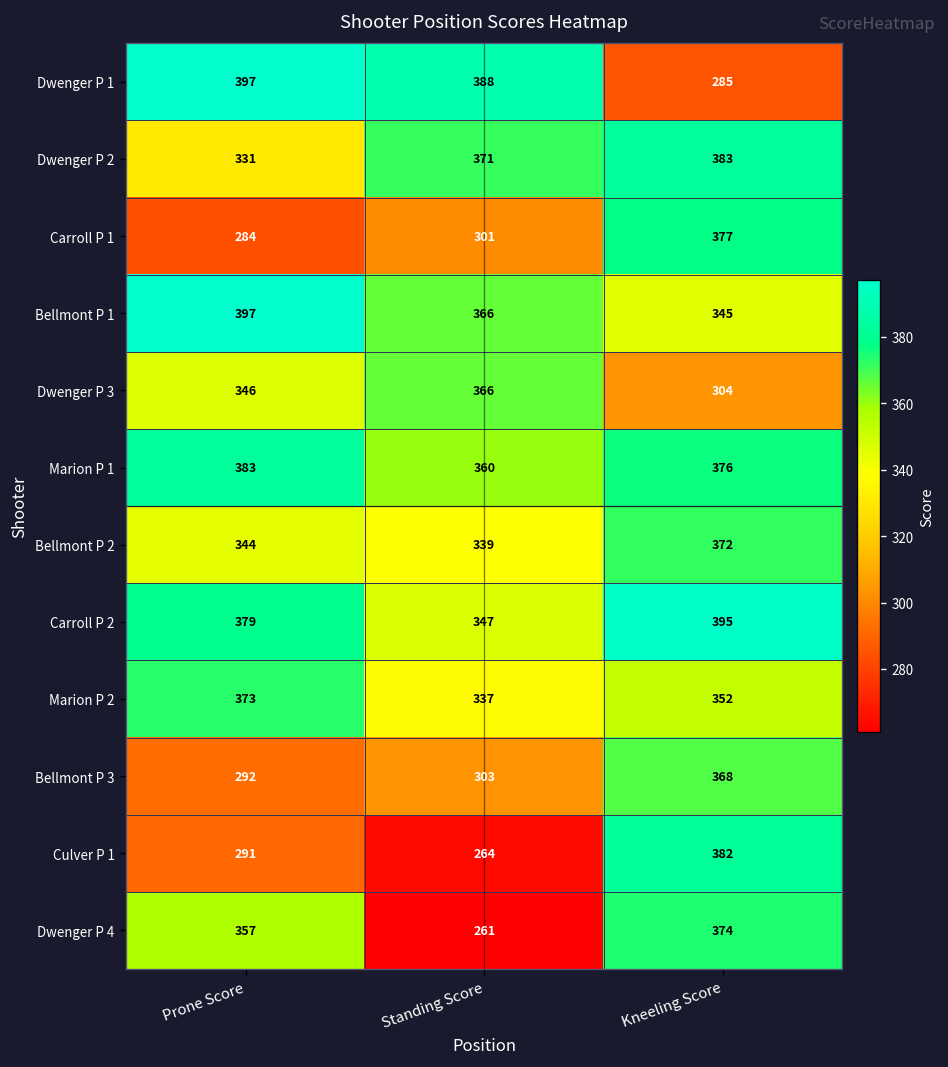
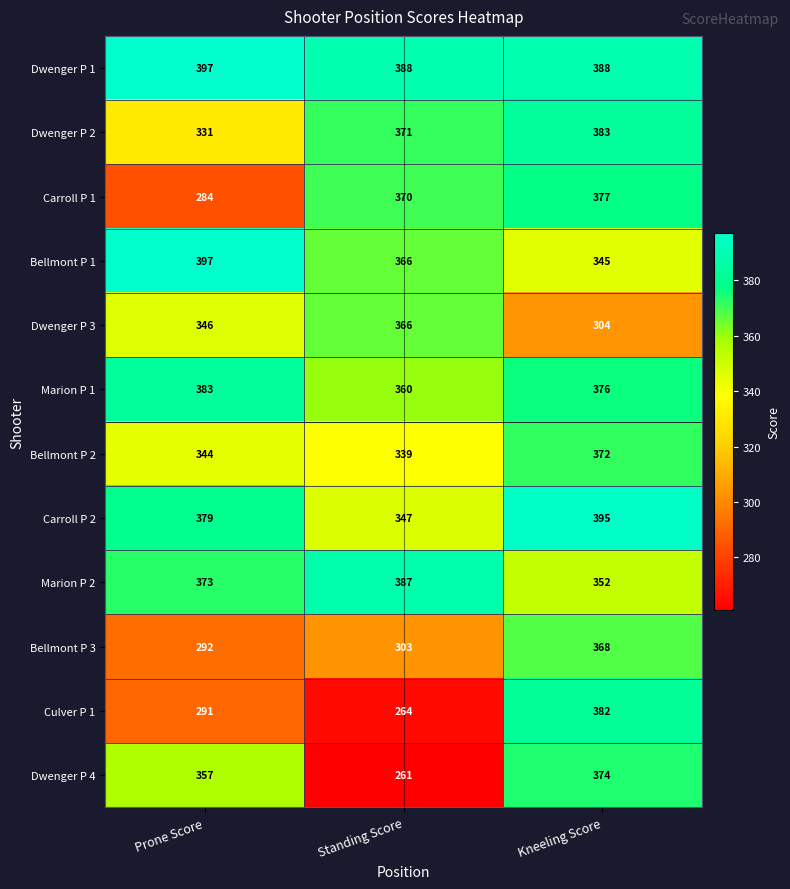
  {
    "Dwenger P 1": {
      "Prone Score": 397,
      "Standing Score": 388,
-     "Kneeling Score": 285
+     "Kneeling Score": 388
    },
    "Dwenger P 2": {
      "Prone Score": 331,
      "Standing Score": 371,
      "Kneeling Score": 383
    },
    "Carroll P 1": {
      "Prone Score": 284,
-     "Standing Score": 301,
+     "Standing Score": 370,
      "Kneeling Score": 377
    },
    "Bellmont P 1": {
      "Prone Score": 397,
      "Standing Score": 366,
      "Kneeling Score": 345
    },
    "Dwenger P 3": {
      "Prone Score": 346,
      "Standing Score": 366,
      "Kneeling Score": 304
    },
    "Marion P 1": {
      "Prone Score": 383,
      "Standing Score": 360,
      "Kneeling Score": 376
    },
    "Bellmont P 2": {
      "Prone Score": 344,
      "Standing Score": 339,
      "Kneeling Score": 372
    },
    "Carroll P 2": {
      "Prone Score": 379,
      "Standing Score": 347,
      "Kneeling Score": 395
    },
    "Marion P 2": {
      "Prone Score": 373,
-     "Standing Score": 337,
+     "Standing Score": 387,
      "Kneeling Score": 352
    },
    "Bellmont P 3": {
      "Prone Score": 292,
      "Standing Score": 303,
      "Kneeling Score": 368
    },
    "Culver P 1": {
      "Prone Score": 291,
      "Standing Score": 264,
      "Kneeling Score": 382
    },
    "Dwenger P 4": {
      "Prone Score": 357,
      "Standing Score": 261,
      "Kneeling Score": 374
    }
  }
